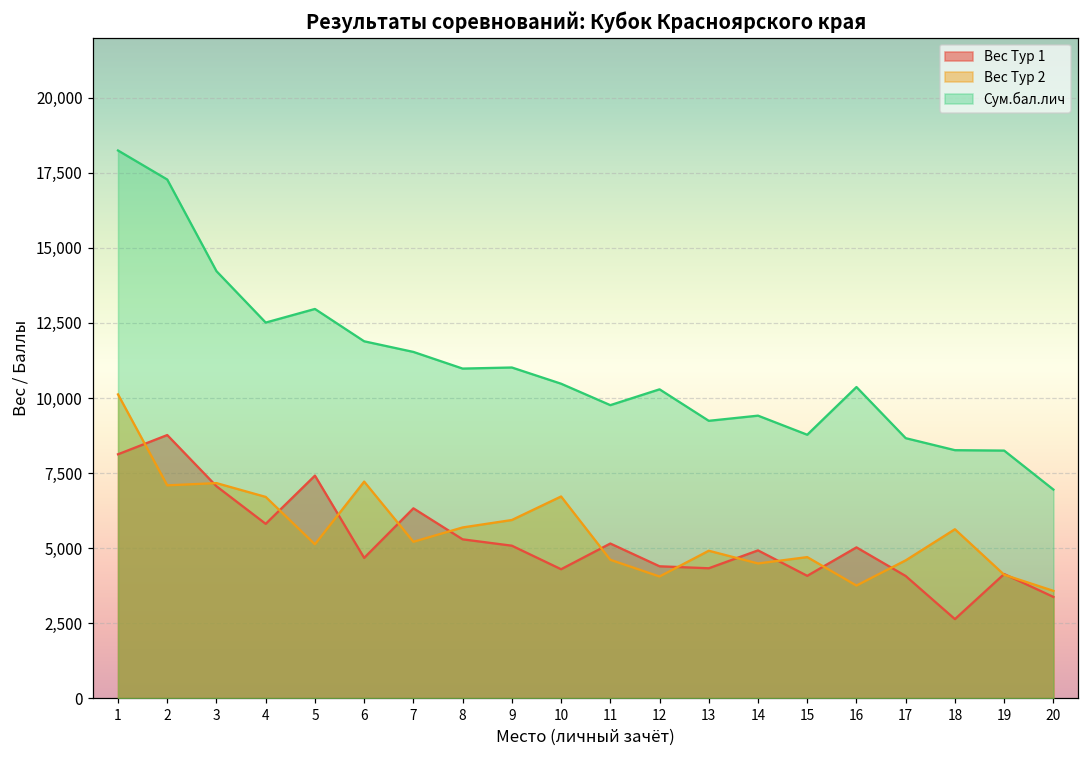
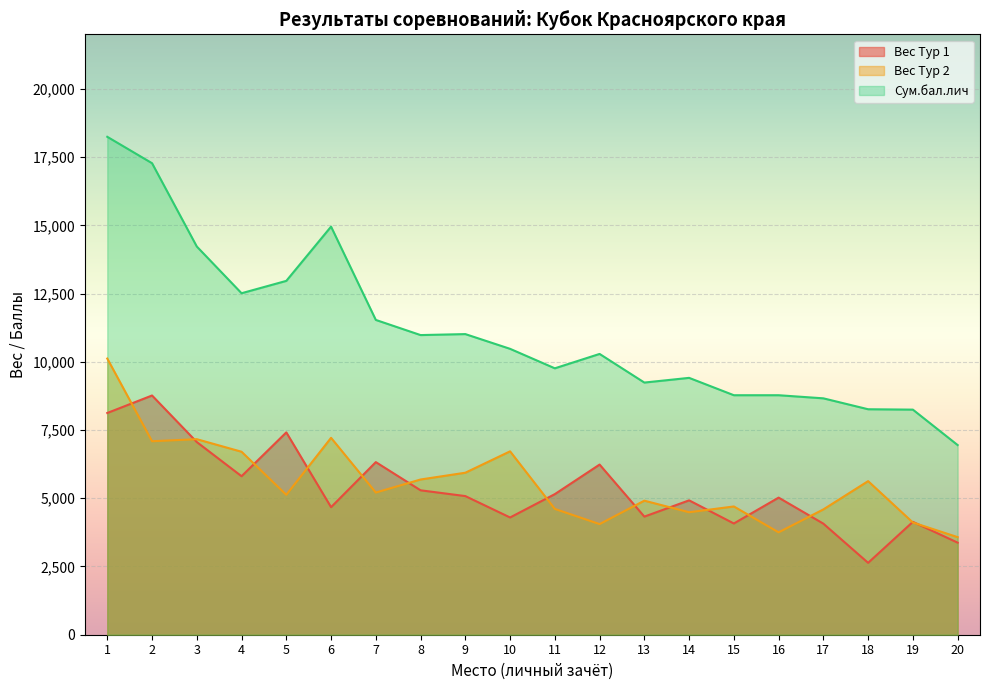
  {
    "Вес Тур 1": {
      "1": "8,100",
      "2": "8,800",
      "3": "7,100",
      "4": "5,800",
      "5": "7,400",
      "6": "4,700",
      "7": "6,300",
      "8": "5,300",
      "9": "5,100",
      "10": "4,300",
      "11": "5,200",
-     "12": "4,400",
+     "12": "6,200",
      "13": "4,300",
      "14": "4,900",
      "15": "4,100",
      "16": "5,000",
      "17": "4,100",
      "18": "2,600",
      "20": "3,400"
    },
    "Вес Тур 2": {
      "1": "10,100",
      "2": "7,100",
      "3": "7,200",
      "4": "6,700",
      "5": "5,100",
      "6": "7,200",
      "7": "5,200",
      "8": "5,700",
      "9": "5,900",
      "10": "6,700",
      "11": "4,600",
      "12": "4,100",
      "13": "4,900",
      "14": "4,500",
      "15": "4,700",
      "16": "3,800",
      "17": "4,600",
      "18": "5,600",
      "20": "3,600"
    },
    "Сум.бал.лич": {
      "1": "18,200",
      "2": "17,300",
      "3": "14,200",
      "4": "12,500",
      "5": "13,000",
-     "6": "11,900",
+     "6": "15,000",
      "7": "11,500",
      "8": "11,000",
      "9": "11,000",
      "10": "10,500",
      "11": "9,800",
      "12": "10,300",
      "13": "9,200",
      "14": "9,400",
      "15": "8,800",
-     "16": "10,400",
+     "16": "8,800",
      "17": "8,700",
      "18": "8,300",
      "19": "8,200",
      "20": "7,000"
    }
  }
